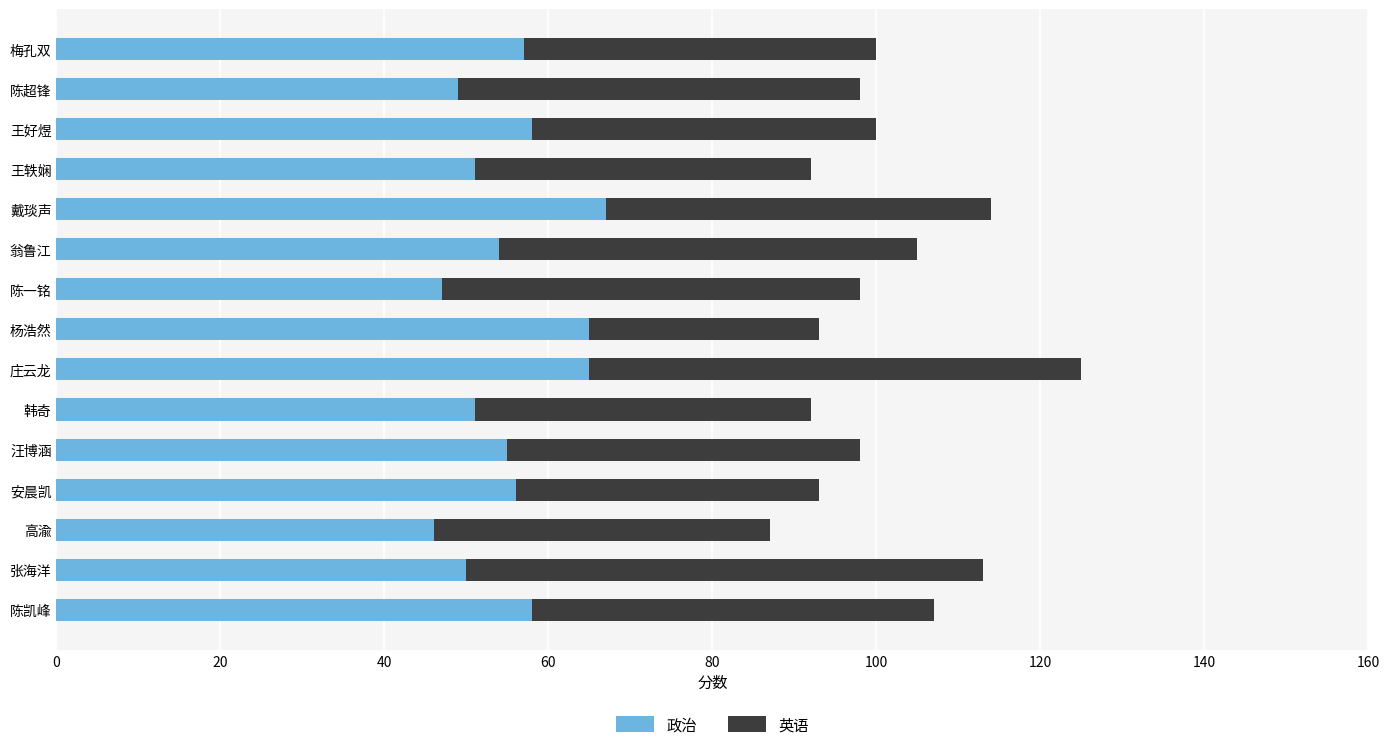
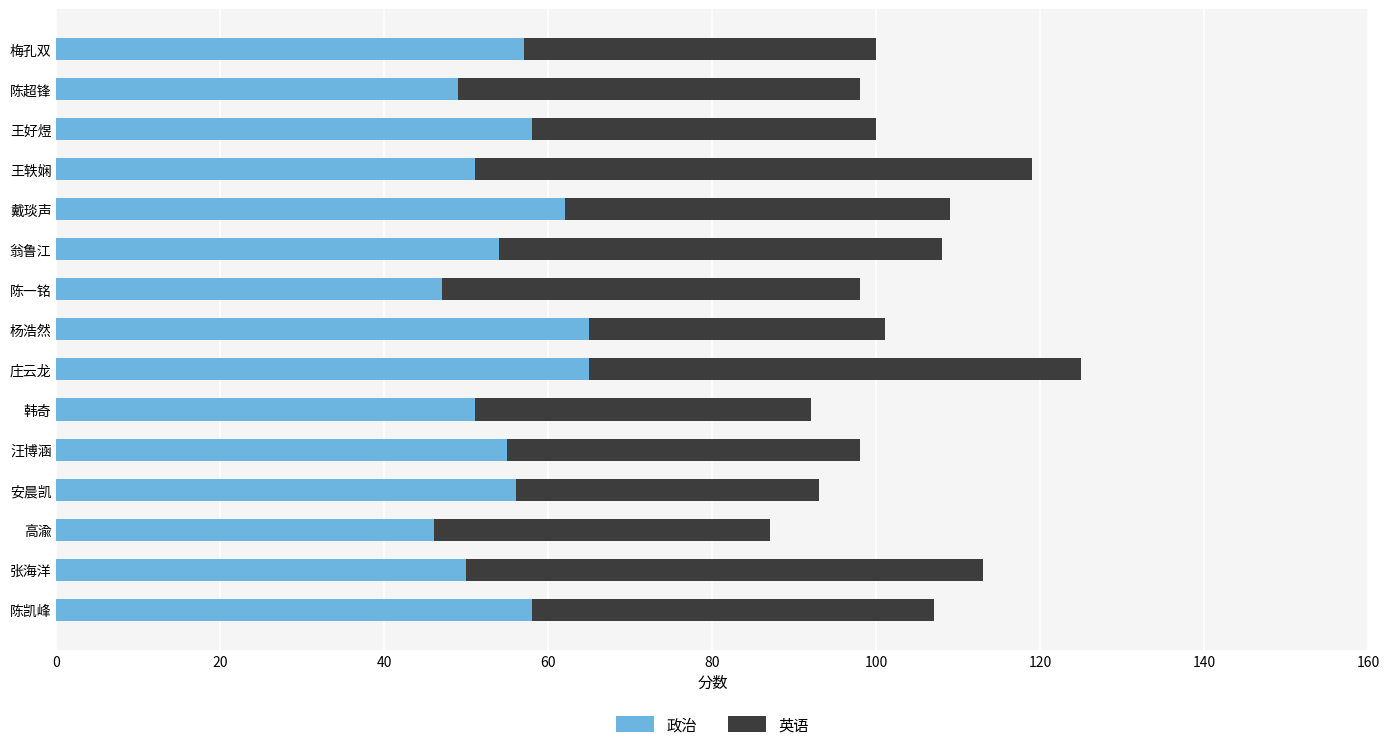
  {
    "政治": {
      "梅孔双": 57,
      "陈超锋": 49,
      "王好煜": 58,
      "王轶娴": 51,
-     "戴琰声": 67,
+     "戴琰声": 62,
      "翁鲁江": 54,
      "陈一铭": 47,
      "杨浩然": 65,
      "庄云龙": 65,
      "韩奇": 51,
      "汪博涵": 55,
      "安晨凯": 56,
      "高渝": 46,
      "张海洋": 50,
      "陈凯峰": 58
    },
    "英语": {
      "梅孔双": 43,
      "陈超锋": 49,
      "王好煜": 42,
-     "王轶娴": 41,
+     "王轶娴": 68,
      "戴琰声": 47,
-     "翁鲁江": 51,
+     "翁鲁江": 54,
      "陈一铭": 51,
-     "杨浩然": 28,
+     "杨浩然": 36,
      "庄云龙": 60,
      "韩奇": 41,
      "汪博涵": 43,
      "安晨凯": 37,
      "高渝": 41,
      "张海洋": 63,
      "陈凯峰": 49
    }
  }
